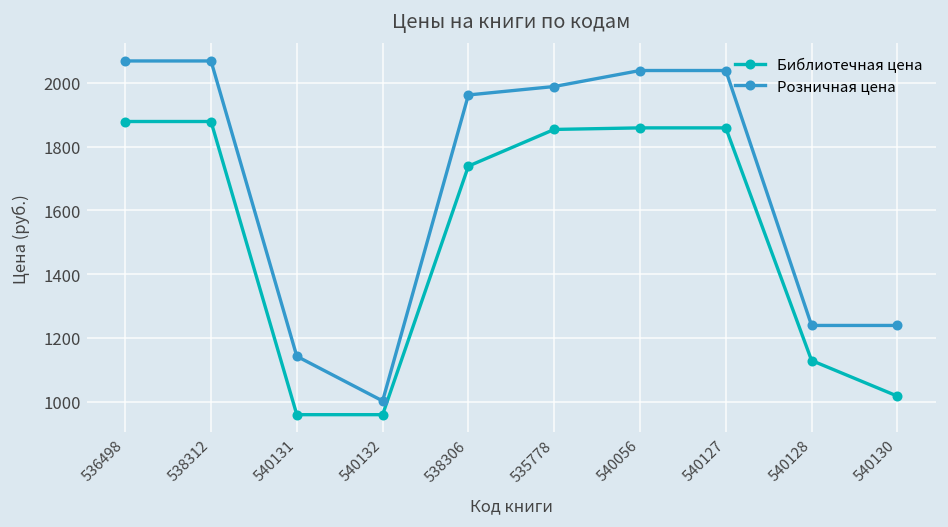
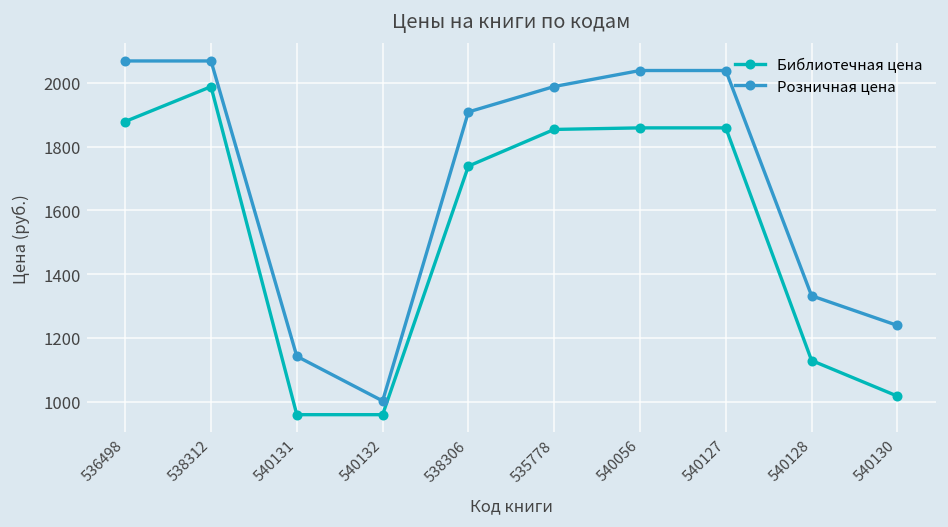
  {
    "Библиотечная цена": {
      "536498": 1880,
-     "538312": 1880,
+     "538312": 1990,
      "540131": 960,
      "540132": 960,
      "538306": 1740,
      "535778": 1850,
      "540056": 1860,
      "540127": 1860,
      "540128": 1130,
      "540130": 1020
    },
    "Розничная цена": {
      "536498": 2070,
      "538312": 2070,
      "540131": 1140,
      "540132": 1000,
-     "538306": 1960,
+     "538306": 1910,
      "535778": 1990,
      "540056": 2040,
      "540127": 2040,
-     "540128": 1240,
+     "540128": 1330,
      "540130": 1240
    }
  }
